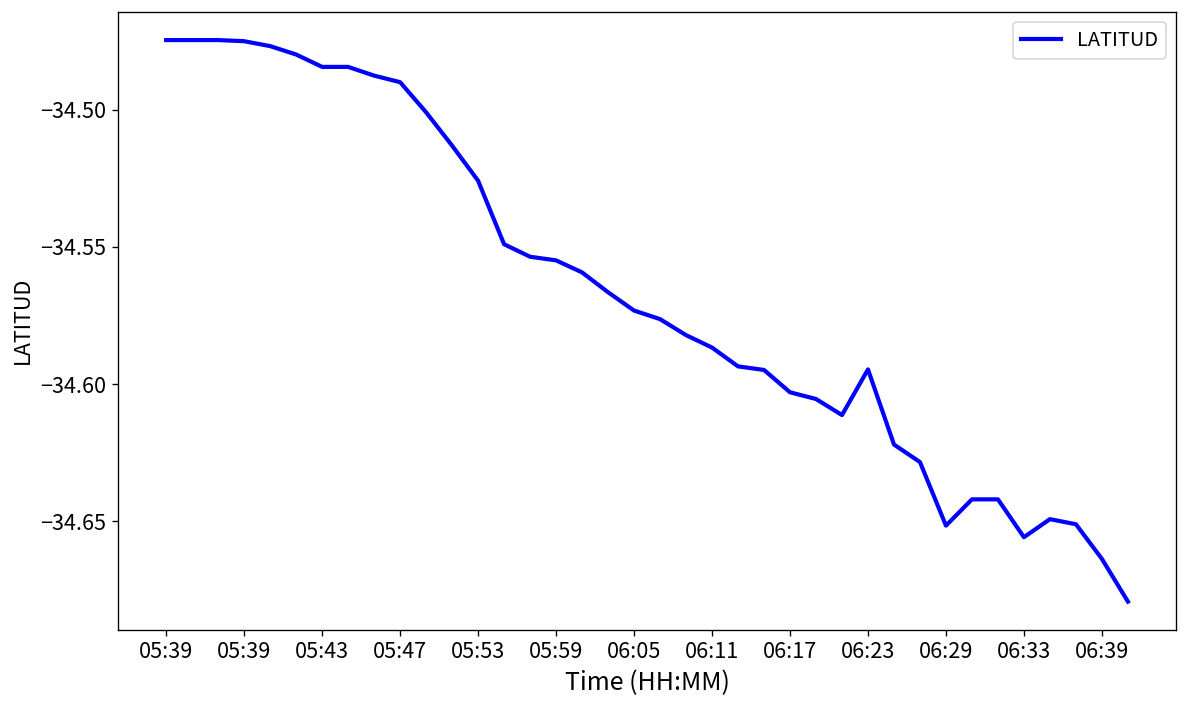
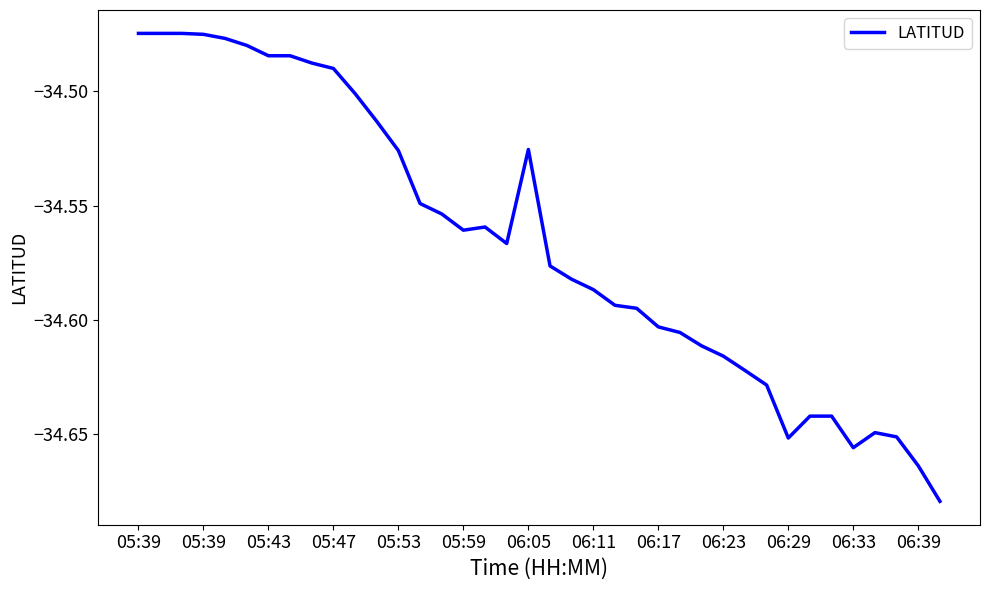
  {
    "05:53": -34.526,
-   "05:59": -34.555,
-   "06:05": -34.573,
+   "05:59": -34.561,
+   "06:05": -34.525,
    "06:11": -34.587,
    "06:17": -34.603,
-   "06:23": -34.595,
+   "06:23": -34.616,
    "06:29": -34.652,
    "06:33": -34.656,
    "06:39": -34.664
  }
